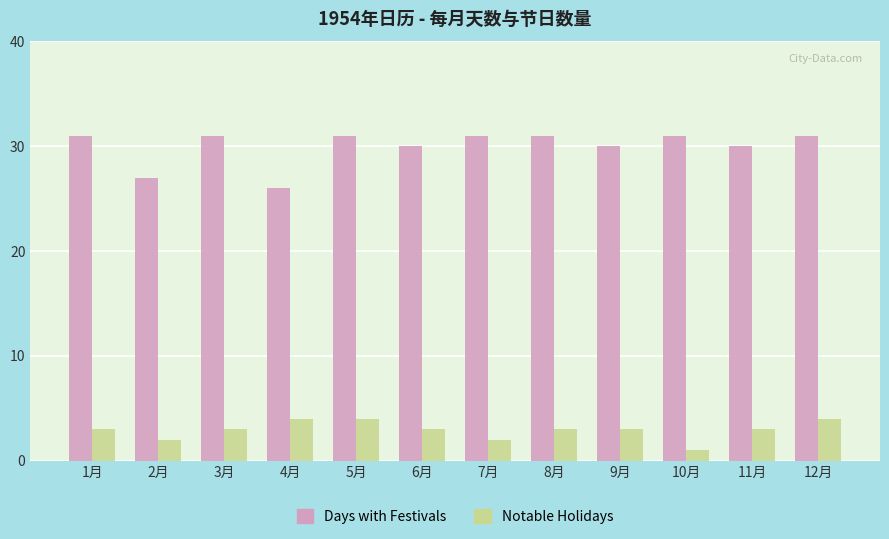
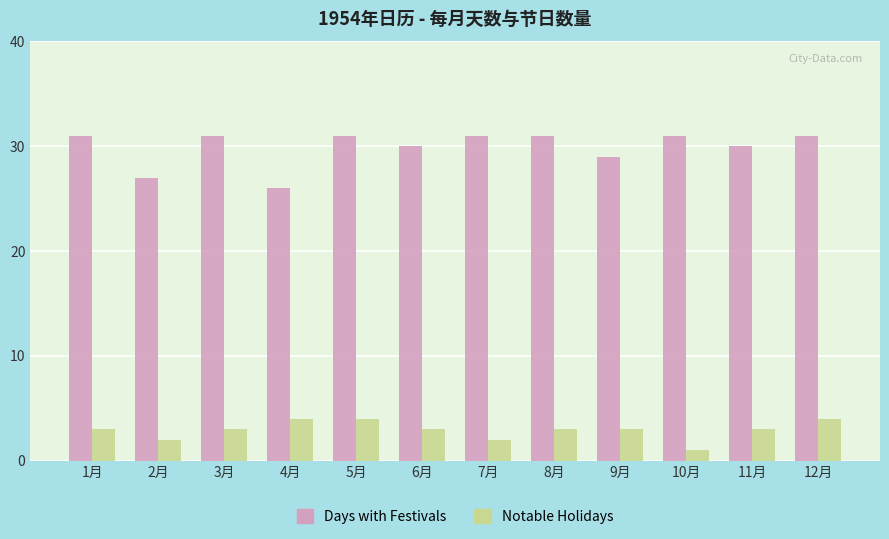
  {
    "Days with Festivals": {
      "1月": 31,
      "2月": 27,
      "3月": 31,
      "4月": 26,
      "5月": 31,
      "6月": 30,
      "7月": 31,
      "8月": 31,
-     "9月": 30,
+     "9月": 29,
      "10月": 31,
      "11月": 30,
      "12月": 31
    },
    "Notable Holidays": {
      "1月": 3,
      "2月": 2,
      "3月": 3,
      "4月": 4,
      "5月": 4,
      "6月": 3,
      "7月": 2,
      "8月": 3,
      "9月": 3,
      "10月": 1,
      "11月": 3,
      "12月": 4
    }
  }
